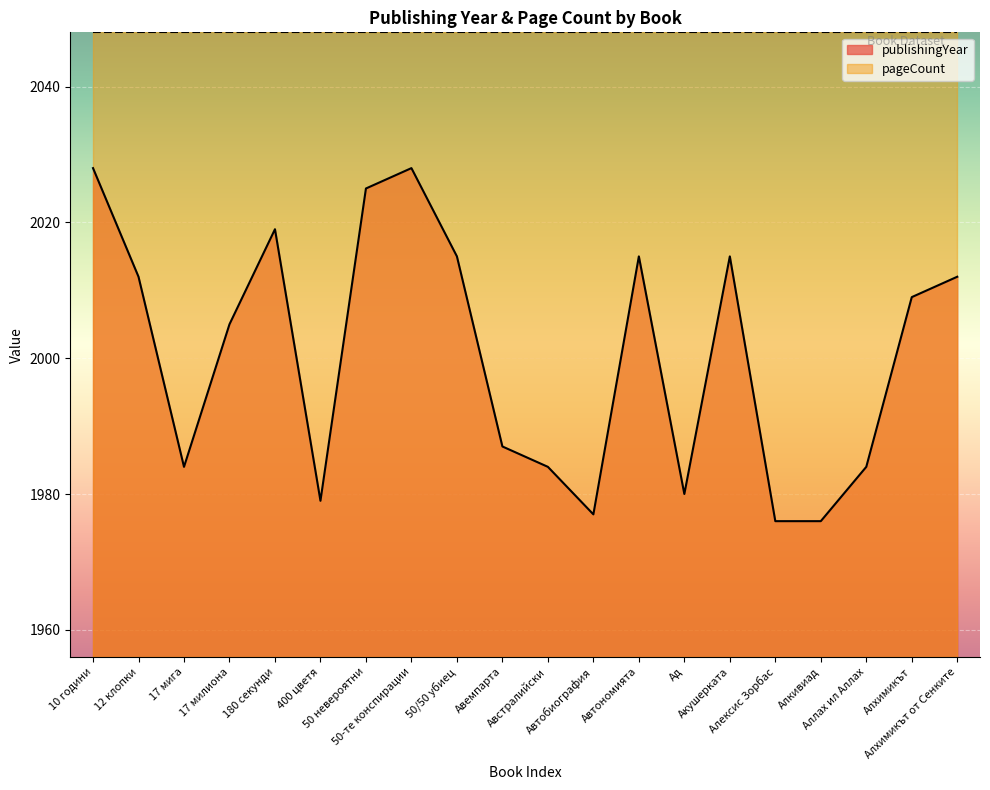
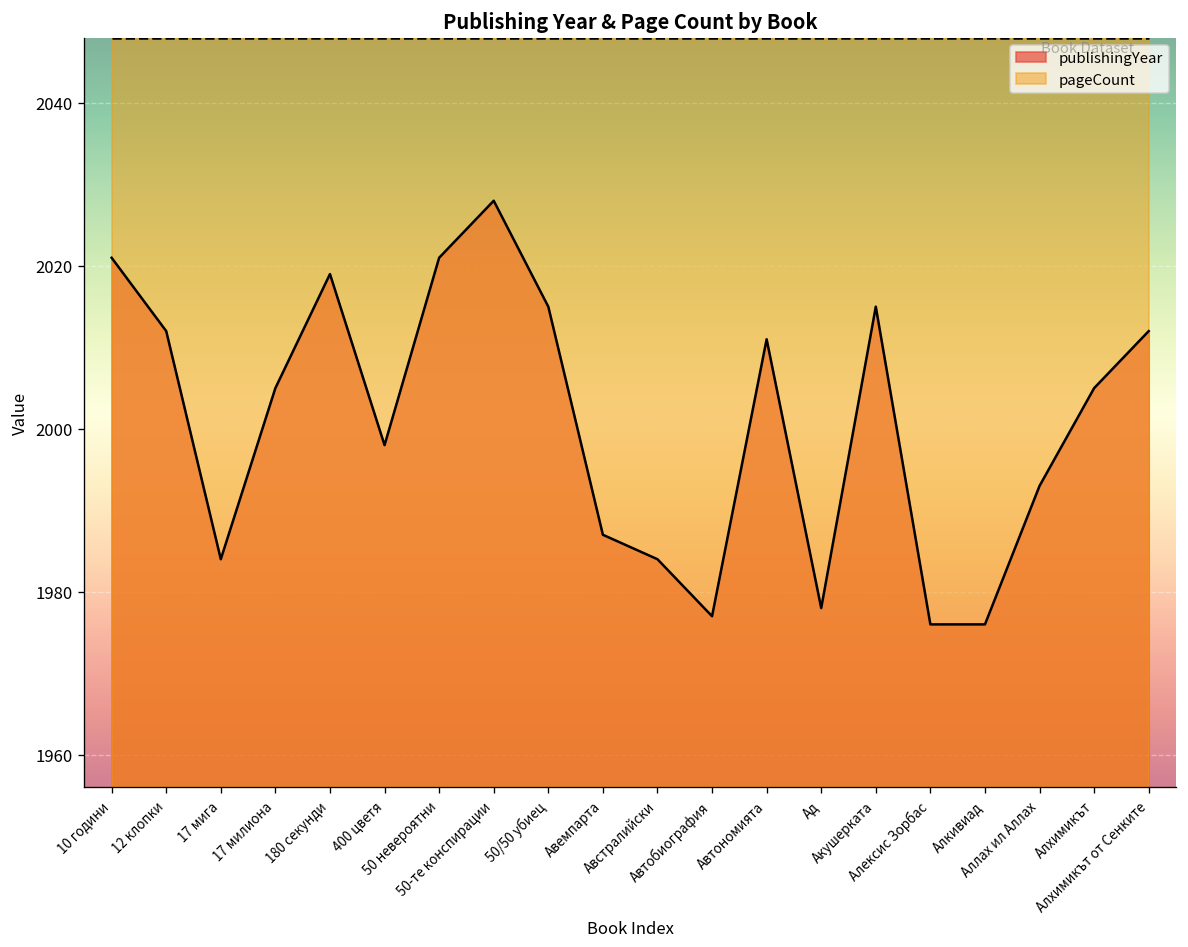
  {
    "publishingYear": {
-     "10 години": 2028,
+     "10 години": 2021,
      "12 клопки": 2012,
      "17 мига": 1984,
      "17 милиона": 2005,
      "180 секунди": 2019,
-     "400 цветя": 1979,
-     "50 невероятни": 2025,
+     "400 цветя": 1998,
+     "50 невероятни": 2021,
      "50-те конспирации": 2028,
      "50/50 убиец": 2015,
      "Авемпарта": 1987,
      "Австралийски": 1984,
      "Автобиография": 1977,
-     "Автономията": 2015,
-     "Ад": 1980,
+     "Автономията": 2011,
+     "Ад": 1978,
      "Акушерката": 2015,
      "Алексис Зорбас": 1976,
      "Алкивиад": 1976,
-     "Аллах ил Аллах": 1984,
-     "Алхимикът": 2009,
+     "Аллах ил Аллах": 1993,
+     "Алхимикът": 2005,
      "Алхимикът от Сенките": 2012
    },
    "pageCount": {
      "10 години": 2048,
      "12 клопки": 2048,
      "17 мига": 2048,
      "17 милиона": 2048,
      "180 секунди": 2048,
      "400 цветя": 2048,
      "50 невероятни": 2048,
      "50-те конспирации": 2048,
      "50/50 убиец": 2048,
      "Авемпарта": 2048,
      "Австралийски": 2048,
      "Автобиография": 2048,
      "Автономията": 2048,
      "Ад": 2048,
      "Акушерката": 2048,
      "Алексис Зорбас": 2048,
      "Алкивиад": 2048,
      "Аллах ил Аллах": 2048,
      "Алхимикът": 2048,
      "Алхимикът от Сенките": 2048
    }
  }
